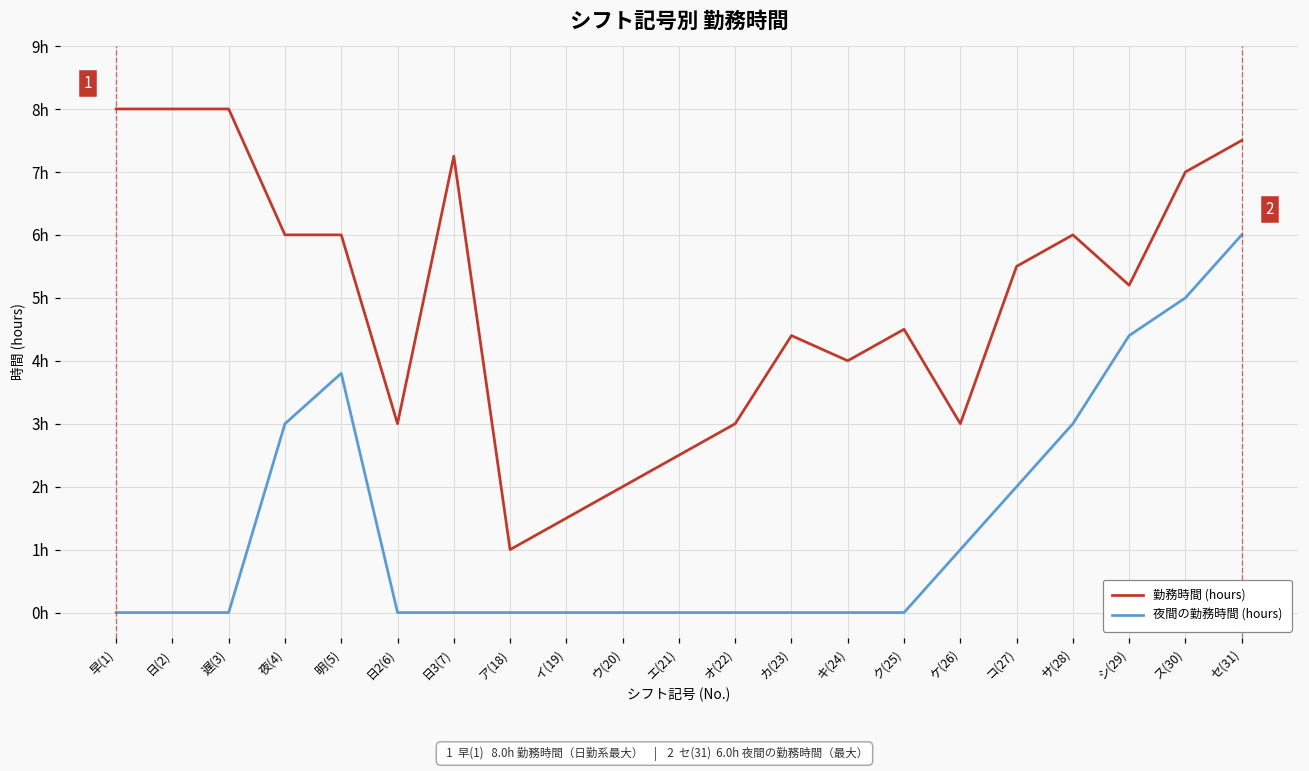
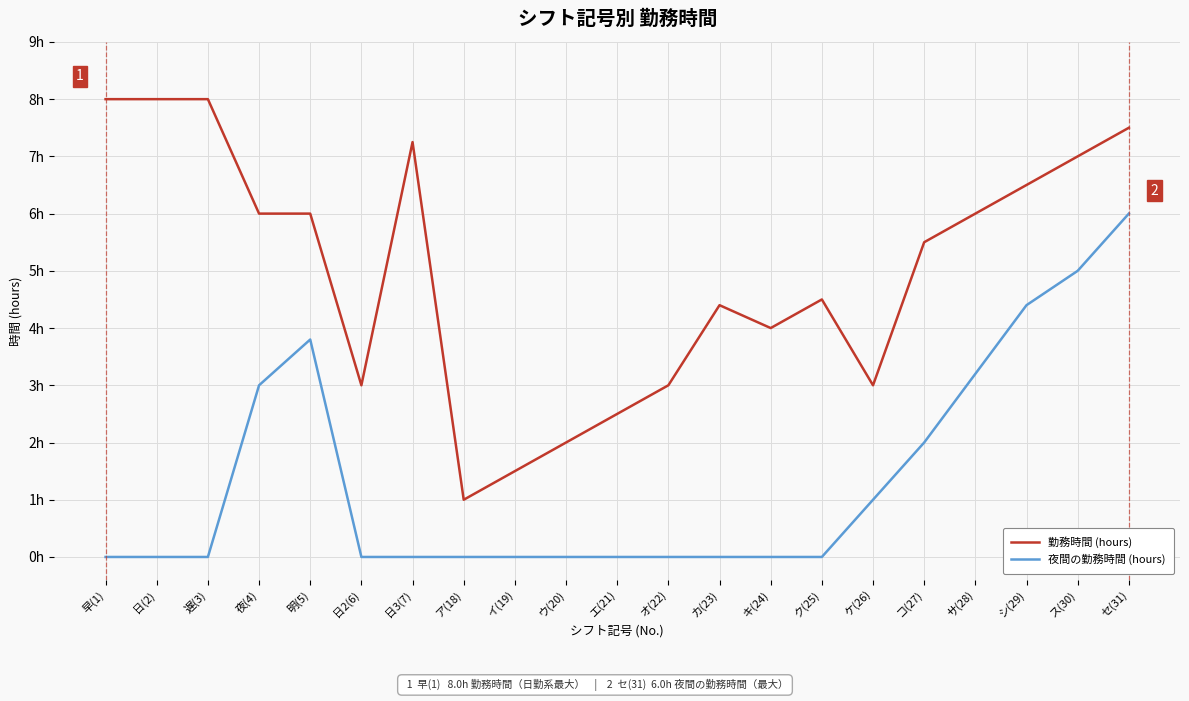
  {
    "勤務時間 (hours)": {
      "早(1)": "8.0h",
      "日(2)": "8.0h",
      "遅(3)": "8.0h",
      "夜(4)": "6.0h",
      "明(5)": "6.0h",
      "日2(6)": "3.0h",
      "日3(7)": "7.3h",
      "ア(18)": "1.0h",
      "イ(19)": "1.5h",
      "ウ(20)": "2.0h",
      "エ(21)": "2.5h",
      "オ(22)": "3.0h",
      "カ(23)": "4.4h",
      "キ(24)": "4.0h",
      "ク(25)": "4.5h",
      "ケ(26)": "3.0h",
      "コ(27)": "5.5h",
      "サ(28)": "6.0h",
-     "シ(29)": "5.2h",
+     "シ(29)": "6.5h",
      "ス(30)": "7.0h",
      "セ(31)": "7.5h"
    },
    "夜間の勤務時間 (hours)": {
      "早(1)": "0.0h",
      "日(2)": "0.0h",
      "遅(3)": "0.0h",
      "夜(4)": "3.0h",
      "明(5)": "3.8h",
      "日2(6)": "0.0h",
      "日3(7)": "0.0h",
      "ア(18)": "0.0h",
      "イ(19)": "0.0h",
      "ウ(20)": "0.0h",
      "エ(21)": "0.0h",
      "オ(22)": "0.0h",
      "カ(23)": "0.0h",
      "キ(24)": "0.0h",
      "ク(25)": "0.0h",
      "ケ(26)": "1.0h",
      "コ(27)": "2.0h",
-     "サ(28)": "3.0h",
+     "サ(28)": "3.2h",
      "シ(29)": "4.4h",
      "ス(30)": "5.0h",
      "セ(31)": "6.0h"
    }
  }
